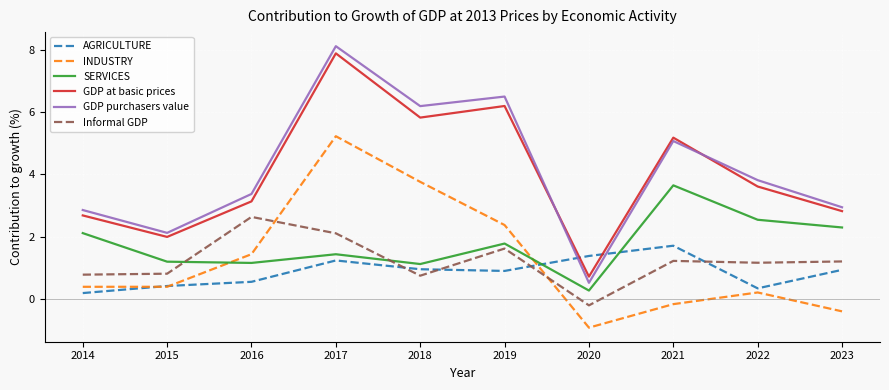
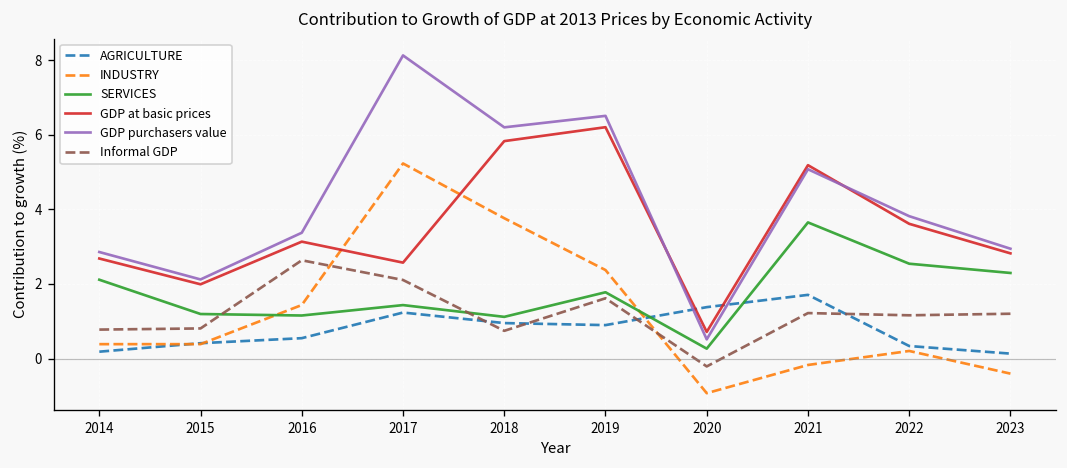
  {
    "AGRICULTURE": {
      "2014": 0.2,
      "2016": 0.5,
      "2017": 1.2,
      "2018": 1.0,
      "2019": 0.9,
      "2020": 1.4,
      "2021": 1.7,
      "2022": 0.3,
-     "2023": 0.9
+     "2023": 0.1
    },
    "INDUSTRY": {
      "2014": 0.4,
      "2016": 1.4,
      "2017": 5.2,
      "2018": 3.8,
      "2019": 2.4,
      "2020": -0.9,
      "2021": -0.2,
      "2022": 0.2,
      "2023": -0.4
    },
    "SERVICES": {
      "2014": 2.1,
      "2015": 1.2,
      "2016": 1.2,
      "2017": 1.4,
      "2018": 1.1,
      "2019": 1.8,
      "2020": 0.3,
      "2021": 3.7,
      "2022": 2.5,
      "2023": 2.3
    },
    "GDP at basic prices": {
      "2014": 2.7,
      "2015": 2.0,
      "2016": 3.1,
-     "2017": 7.9,
+     "2017": 2.6,
      "2018": 5.8,
      "2019": 6.2,
      "2020": 0.7,
      "2021": 5.2,
      "2022": 3.6,
      "2023": 2.8
    },
    "GDP purchasers value": {
      "2014": 2.9,
      "2015": 2.1,
      "2016": 3.4,
      "2017": 8.1,
      "2018": 6.2,
      "2019": 6.5,
      "2020": 0.5,
      "2021": 5.1,
      "2022": 3.8,
      "2023": 2.9
    },
    "Informal GDP": {
      "2014": 0.8,
      "2015": 0.8,
      "2016": 2.6,
      "2017": 2.1,
      "2018": 0.7,
      "2019": 1.6,
      "2020": -0.2,
      "2021": 1.2,
      "2022": 1.2,
      "2023": 1.2
    }
  }
